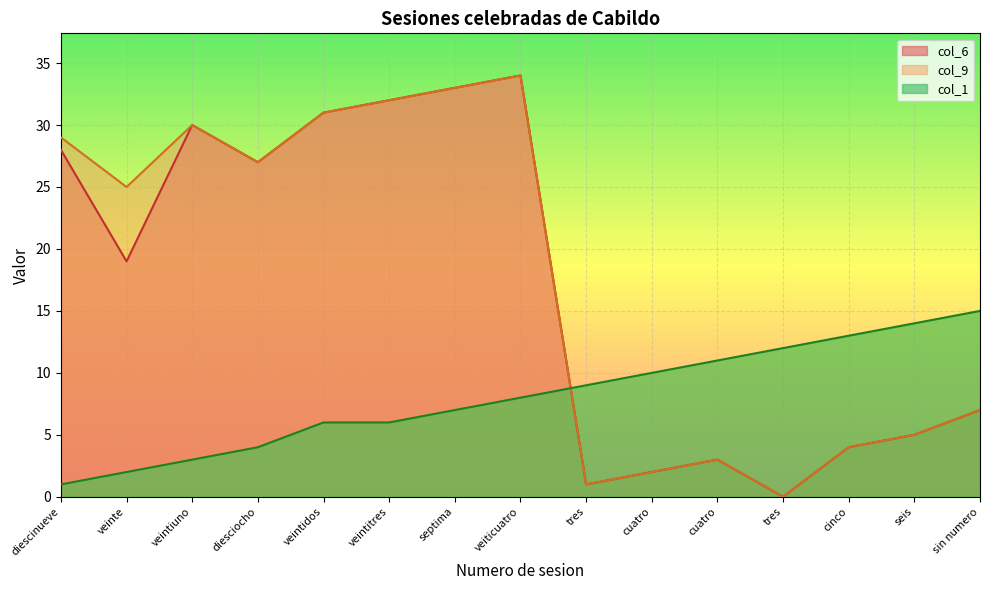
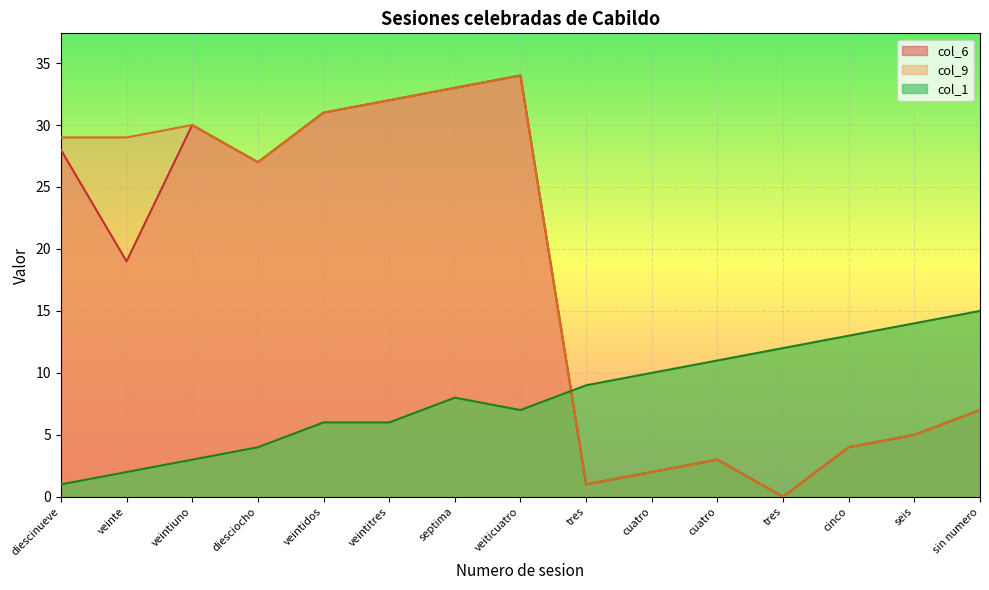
  {
    "col_6": {
      "diescinueve": 28.0,
      "veinte": 19.0
    },
    "col_9": {
      "diescinueve": 29.0,
-     "veinte": 25.0
+     "veinte": 29.0
    },
    "col_1": {
      "diescinueve": 1,
      "veinte": 2,
      "veintiuno": 3,
      "diesciocho": 4,
      "veintidos": 6,
      "veintitres": 6,
-     "septima": 7,
-     "veiticuatro": 8,
+     "septima": 8,
+     "veiticuatro": 7,
      "cinco": 13,
      "seis": 14,
      "sin numero": 15
    }
  }
